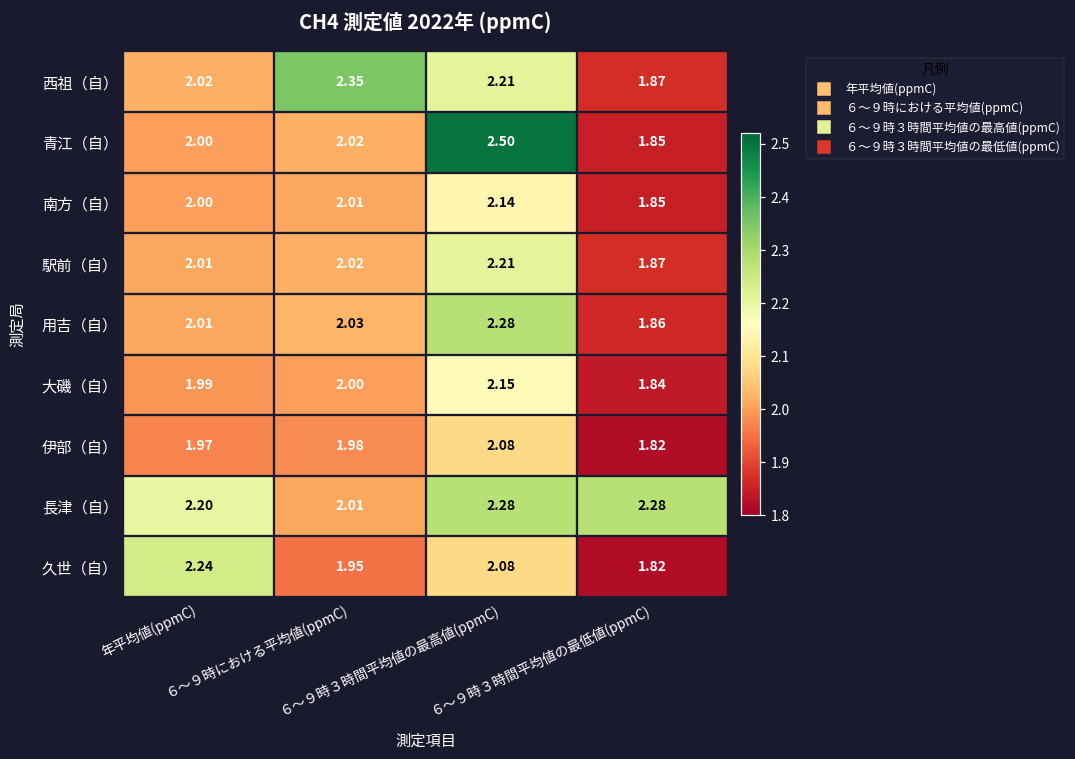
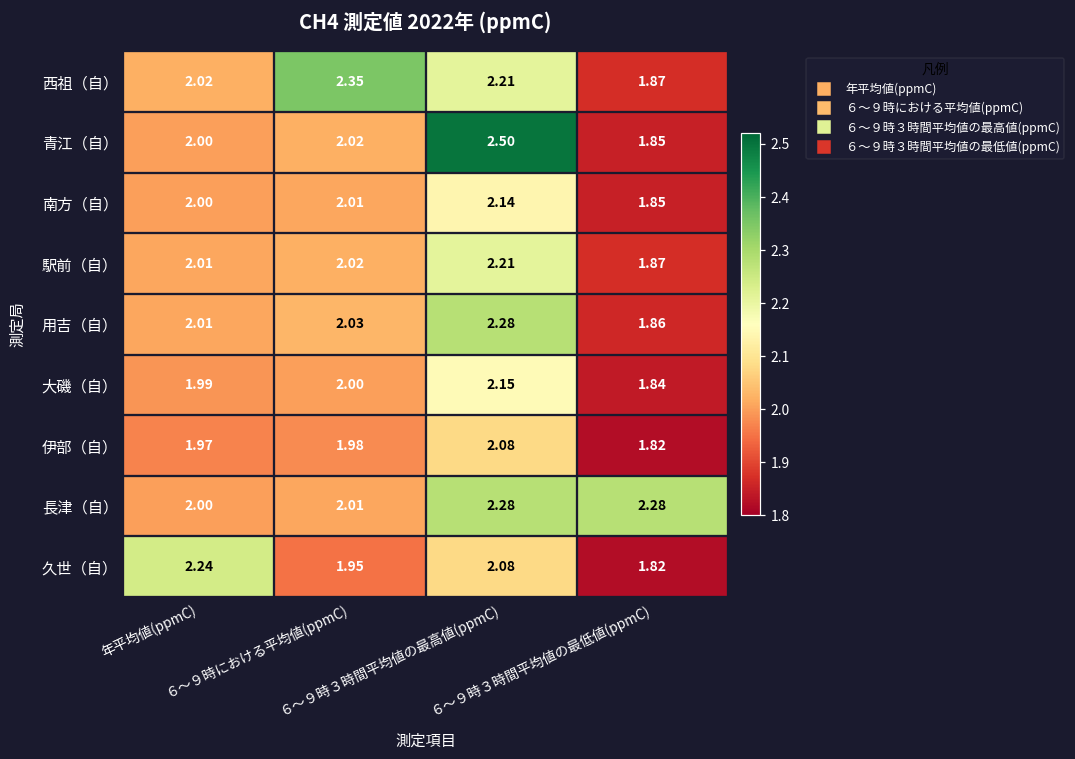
  {
    "西祖（自）": {
      "年平均値(ppmC)": 2.02,
      "６～９時における平均値(ppmC)": 2.35,
      "６～９時３時間平均値の最高値(ppmC)": 2.21,
      "６～９時３時間平均値の最低値(ppmC)": 1.87
    },
    "青江（自）": {
      "年平均値(ppmC)": 2.00,
      "６～９時における平均値(ppmC)": 2.02,
      "６～９時３時間平均値の最高値(ppmC)": 2.50,
      "６～９時３時間平均値の最低値(ppmC)": 1.85
    },
    "南方（自）": {
      "年平均値(ppmC)": 2.00,
      "６～９時における平均値(ppmC)": 2.01,
      "６～９時３時間平均値の最高値(ppmC)": 2.14,
      "６～９時３時間平均値の最低値(ppmC)": 1.85
    },
    "駅前（自）": {
      "年平均値(ppmC)": 2.01,
      "６～９時における平均値(ppmC)": 2.02,
      "６～９時３時間平均値の最高値(ppmC)": 2.21,
      "６～９時３時間平均値の最低値(ppmC)": 1.87
    },
    "用吉（自）": {
      "年平均値(ppmC)": 2.01,
      "６～９時における平均値(ppmC)": 2.03,
      "６～９時３時間平均値の最高値(ppmC)": 2.28,
      "６～９時３時間平均値の最低値(ppmC)": 1.86
    },
    "大磯（自）": {
      "年平均値(ppmC)": 1.99,
      "６～９時における平均値(ppmC)": 2.00,
      "６～９時３時間平均値の最高値(ppmC)": 2.15,
      "６～９時３時間平均値の最低値(ppmC)": 1.84
    },
    "伊部（自）": {
      "年平均値(ppmC)": 1.97,
      "６～９時における平均値(ppmC)": 1.98,
      "６～９時３時間平均値の最高値(ppmC)": 2.08,
      "６～９時３時間平均値の最低値(ppmC)": 1.82
    },
    "長津（自）": {
-     "年平均値(ppmC)": 2.20,
+     "年平均値(ppmC)": 2.00,
      "６～９時における平均値(ppmC)": 2.01,
      "６～９時３時間平均値の最高値(ppmC)": 2.28,
      "６～９時３時間平均値の最低値(ppmC)": 2.28
    },
    "久世（自）": {
      "年平均値(ppmC)": 2.24,
      "６～９時における平均値(ppmC)": 1.95,
      "６～９時３時間平均値の最高値(ppmC)": 2.08,
      "６～９時３時間平均値の最低値(ppmC)": 1.82
    }
  }
